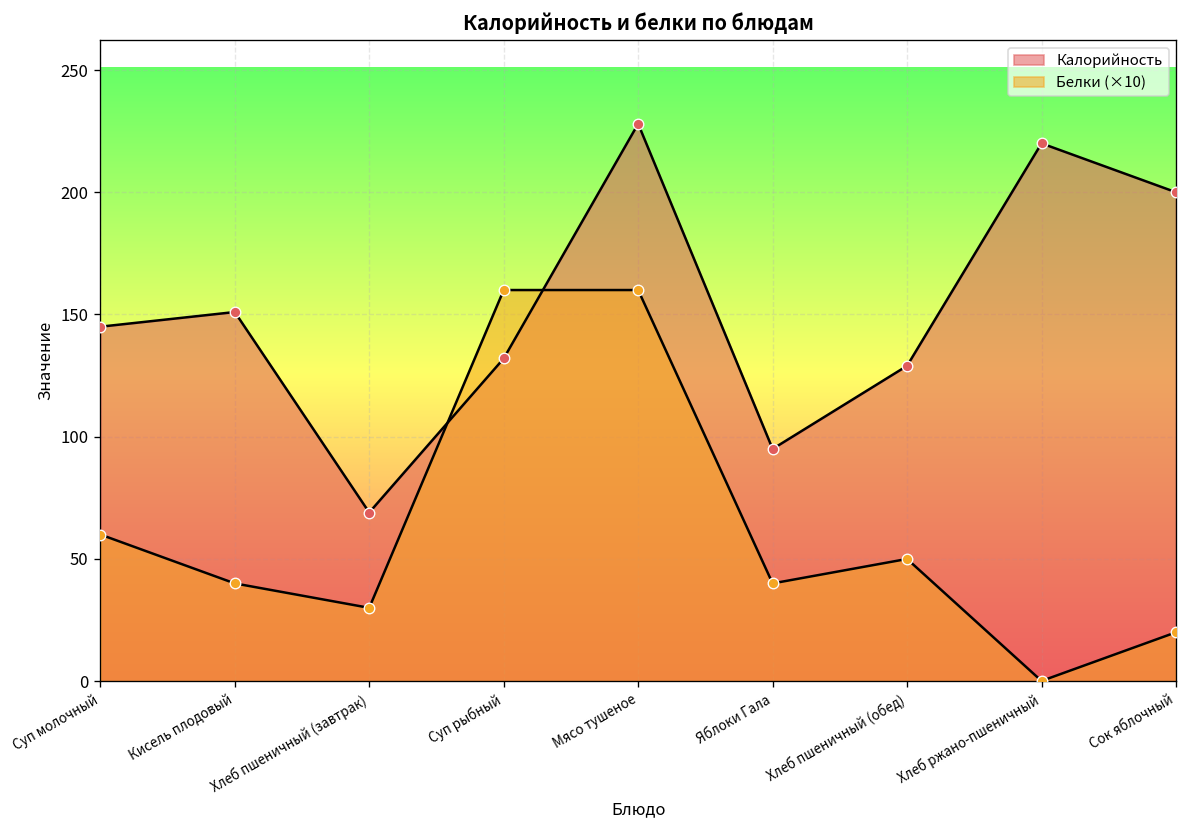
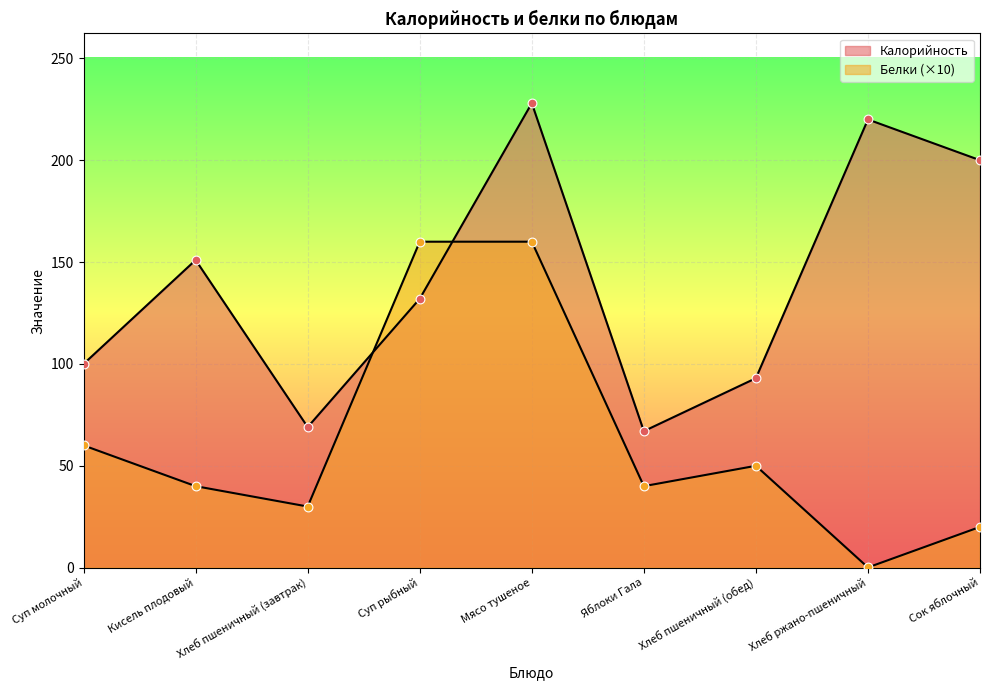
  {
    "Калорийность": {
-     "Суп молочный": 145,
+     "Суп молочный": 100,
      "Кисель плодовый": 151,
      "Хлеб пшеничный (завтрак)": 69,
      "Суп рыбный": 132,
      "Мясо тушеное": 228,
-     "Яблоки Гала": 95,
-     "Хлеб пшеничный (обед)": 129,
+     "Яблоки Гала": 67,
+     "Хлеб пшеничный (обед)": 93,
      "Хлеб ржано-пшеничный": 220,
      "Сок яблочный": 200
    },
    "Белки (×10)": {
      "Суп молочный": 60,
      "Кисель плодовый": 40,
      "Хлеб пшеничный (завтрак)": 30,
      "Суп рыбный": 160,
      "Мясо тушеное": 160,
      "Яблоки Гала": 40,
      "Хлеб пшеничный (обед)": 50,
      "Хлеб ржано-пшеничный": 0,
      "Сок яблочный": 20
    }
  }
